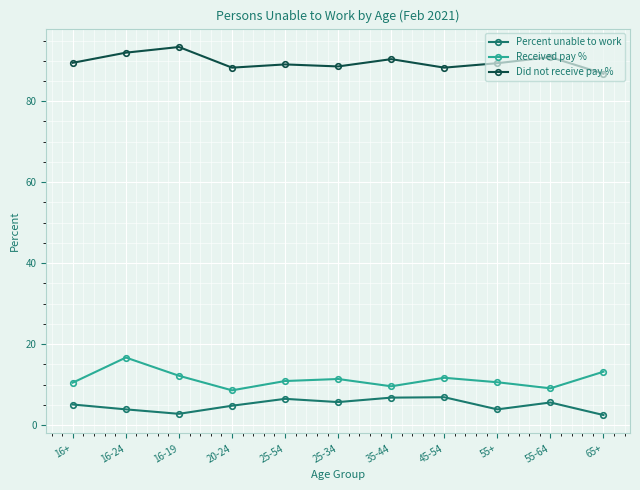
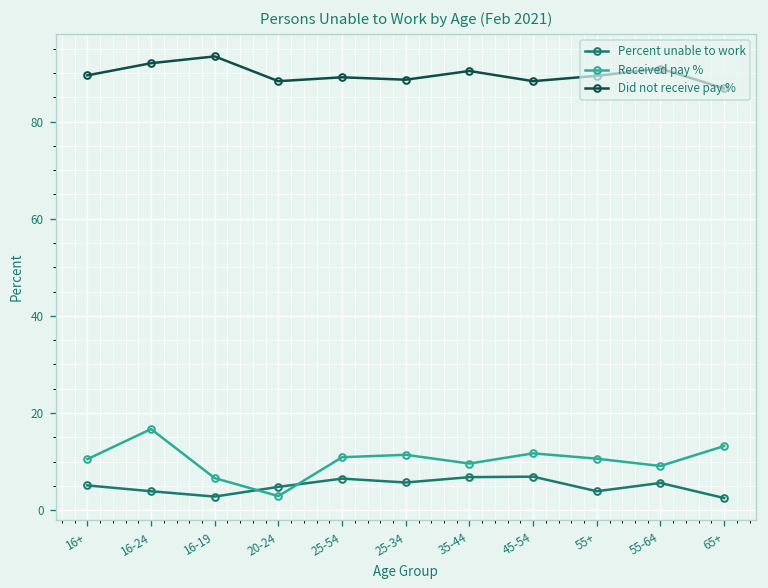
  {
    "Received pay %": {
      "16+": 11,
      "16-24": 17,
-     "16-19": 12,
-     "20-24": 9,
+     "16-19": 7,
+     "20-24": 3,
      "25-54": 11,
      "25-34": 11,
      "35-44": 10,
      "45-54": 12,
      "55+": 11,
      "55-64": 9,
      "65+": 13
    }
  }
